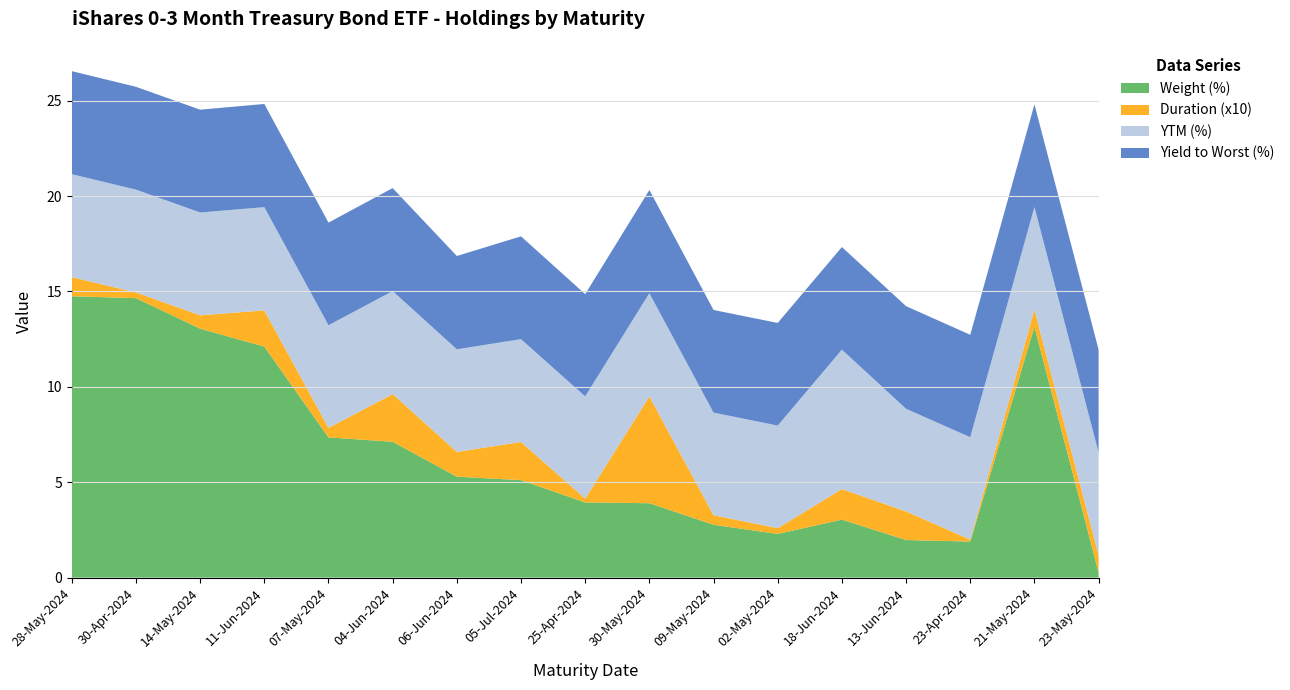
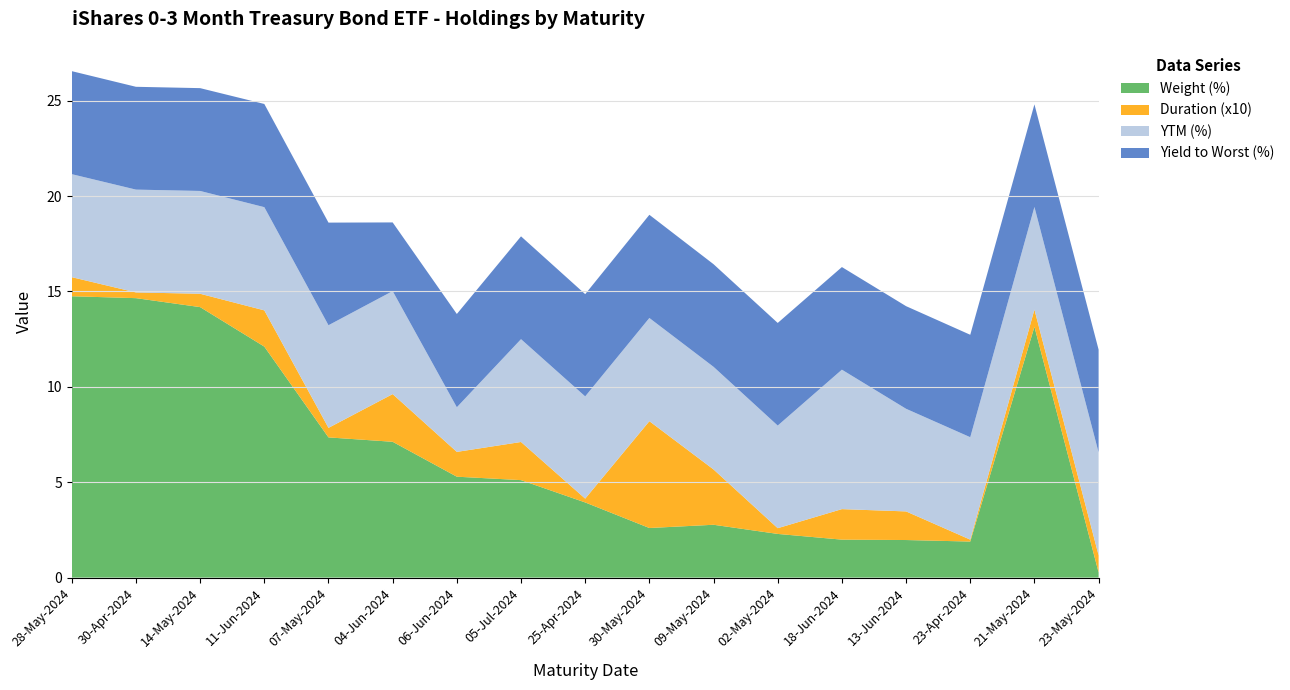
  {
    "Weight (%)": {
      "28-May-2024": 14.8,
      "30-Apr-2024": 14.7,
-     "14-May-2024": 13.1,
+     "14-May-2024": 14.2,
      "11-Jun-2024": 12.1,
      "07-May-2024": 7.4,
      "04-Jun-2024": 7.1,
      "06-Jun-2024": 5.3,
      "05-Jul-2024": 5.1,
      "25-Apr-2024": 3.9,
-     "30-May-2024": 3.9,
+     "30-May-2024": 2.6,
      "09-May-2024": 2.8,
      "02-May-2024": 2.3,
-     "18-Jun-2024": 3.0,
+     "18-Jun-2024": 2.0,
      "13-Jun-2024": 2.0,
      "21-May-2024": 13.2,
      "23-May-2024": 0.3
    },
    "Duration (x10)": {
      "28-May-2024": 1.0,
      "30-Apr-2024": 0.3,
      "14-May-2024": 0.7,
      "11-Jun-2024": 1.9,
      "07-May-2024": 0.5,
      "04-Jun-2024": 2.5,
      "06-Jun-2024": 1.3,
      "05-Jul-2024": 2.0,
      "25-Apr-2024": 0.2,
      "30-May-2024": 5.6,
-     "09-May-2024": 0.5,
+     "09-May-2024": 2.9,
      "02-May-2024": 0.3,
      "18-Jun-2024": 1.6,
      "13-Jun-2024": 1.5,
      "21-May-2024": 0.9,
      "23-May-2024": 0.9
    },
    "YTM (%)": {
      "28-May-2024": 5.4,
      "30-Apr-2024": 5.4,
      "14-May-2024": 5.4,
      "11-Jun-2024": 5.4,
      "07-May-2024": 5.4,
      "04-Jun-2024": 5.4,
-     "06-Jun-2024": 5.4,
+     "06-Jun-2024": 2.3,
      "05-Jul-2024": 5.4,
      "25-Apr-2024": 5.4,
      "30-May-2024": 5.4,
      "09-May-2024": 5.4,
      "02-May-2024": 5.4,
      "18-Jun-2024": 7.3,
      "13-Jun-2024": 5.4,
      "23-Apr-2024": 5.4,
      "21-May-2024": 5.4,
      "23-May-2024": 5.4
    },
    "Yield to Worst (%)": {
      "28-May-2024": 5.4,
      "30-Apr-2024": 5.4,
      "14-May-2024": 5.4,
      "11-Jun-2024": 5.4,
      "07-May-2024": 5.4,
-     "04-Jun-2024": 5.4,
+     "04-Jun-2024": 3.6,
      "06-Jun-2024": 4.9,
      "05-Jul-2024": 5.4,
      "25-Apr-2024": 5.4,
      "30-May-2024": 5.4,
      "09-May-2024": 5.4,
      "02-May-2024": 5.4,
      "18-Jun-2024": 5.4,
      "13-Jun-2024": 5.4,
      "23-Apr-2024": 5.4,
      "21-May-2024": 5.4,
      "23-May-2024": 5.4
    }
  }
